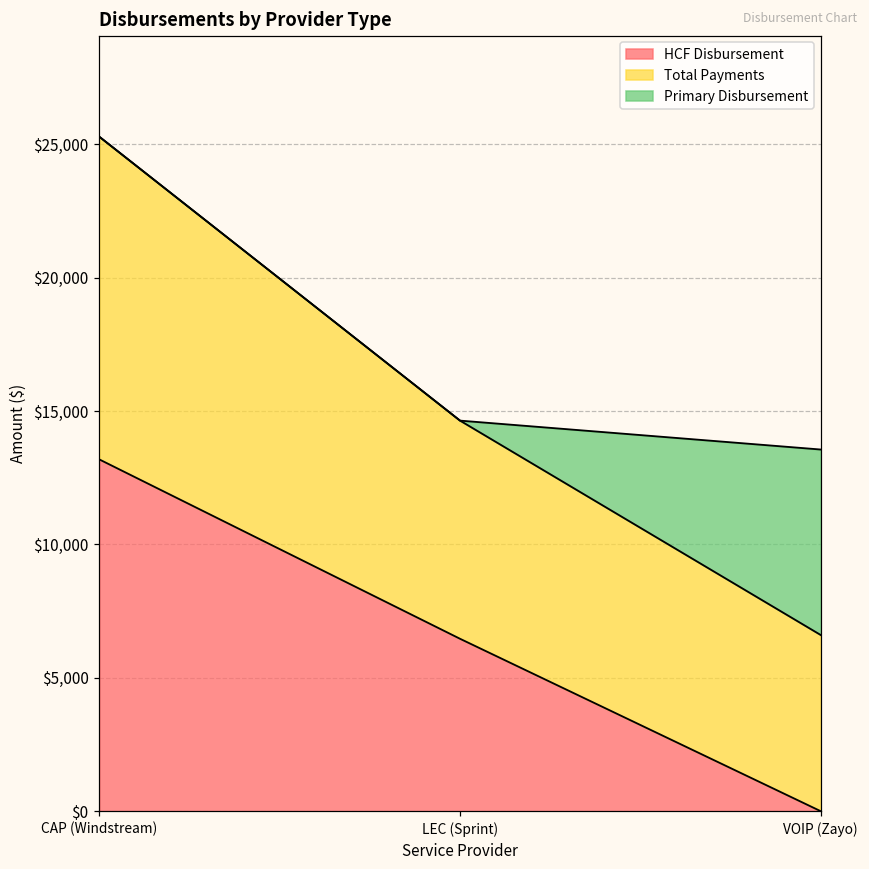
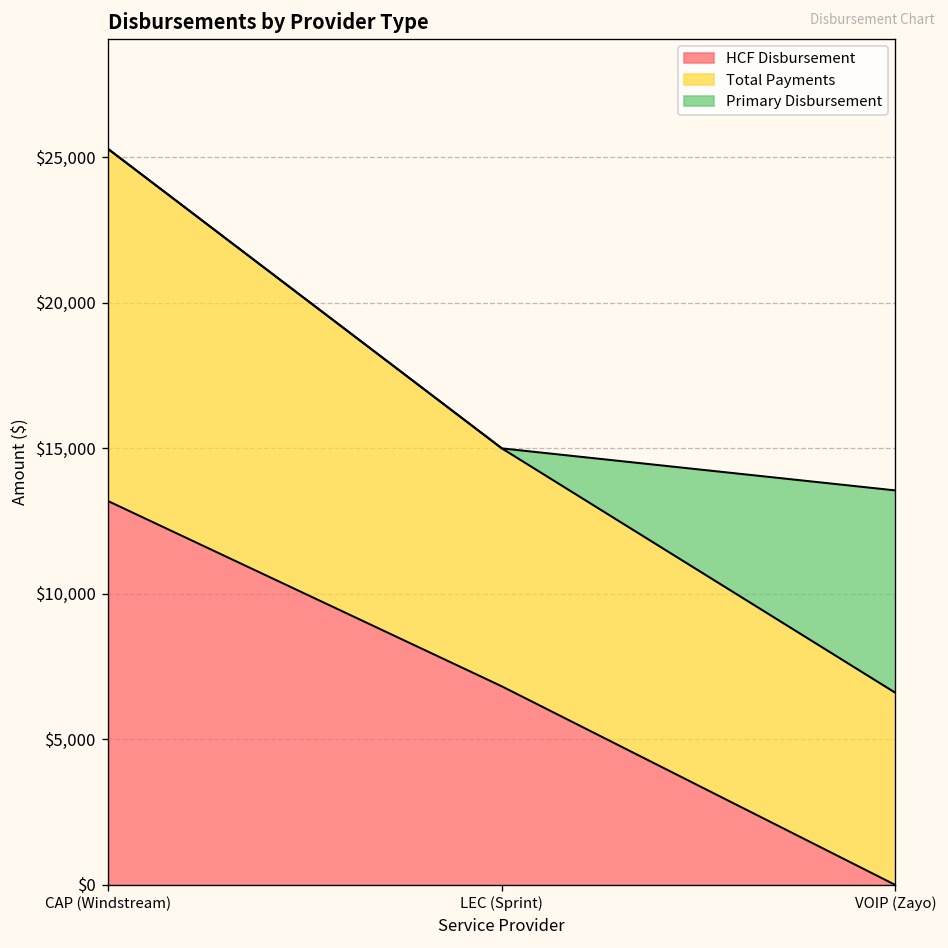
  {
    "HCF Disbursement": {
      "CAP (Windstream)": "$13,200",
-     "LEC (Sprint)": "$6,500",
+     "LEC (Sprint)": "$6,800",
      "VOIP (Zayo)": "$0"
    },
    "Total Payments": {
      "VOIP (Zayo)": "$6,600"
    },
    "Primary Disbursement": {
      "VOIP (Zayo)": "$7,000"
    }
  }
